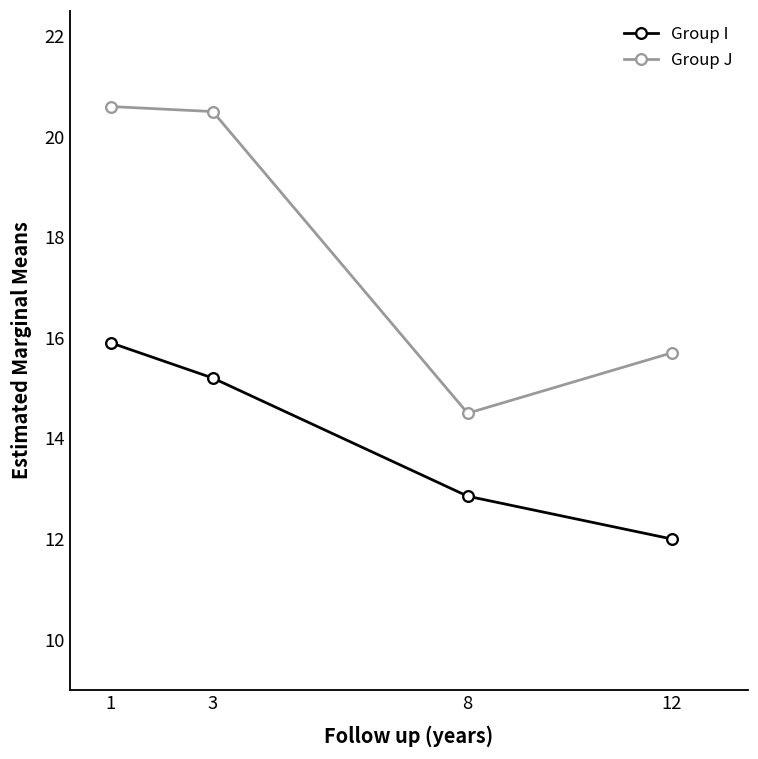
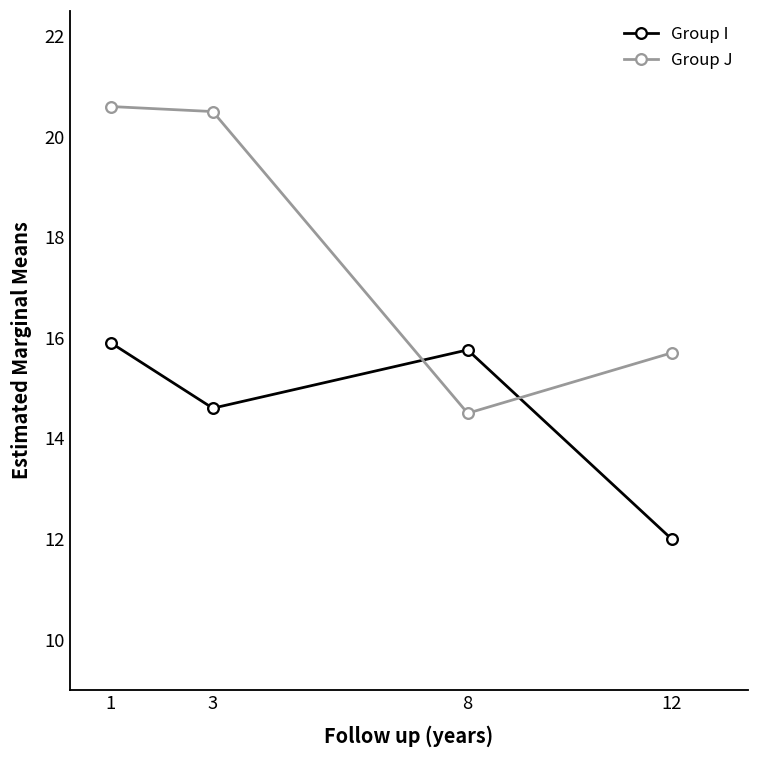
  {
    "Group I": {
      "1": 15.9,
-     "3": 15.2,
-     "8": 12.9,
+     "3": 14.6,
+     "8": 15.8,
      "12": 12.0
    },
    "Group J": {
      "1": 20.6,
      "3": 20.5,
      "8": 14.5,
      "12": 15.7
    }
  }
